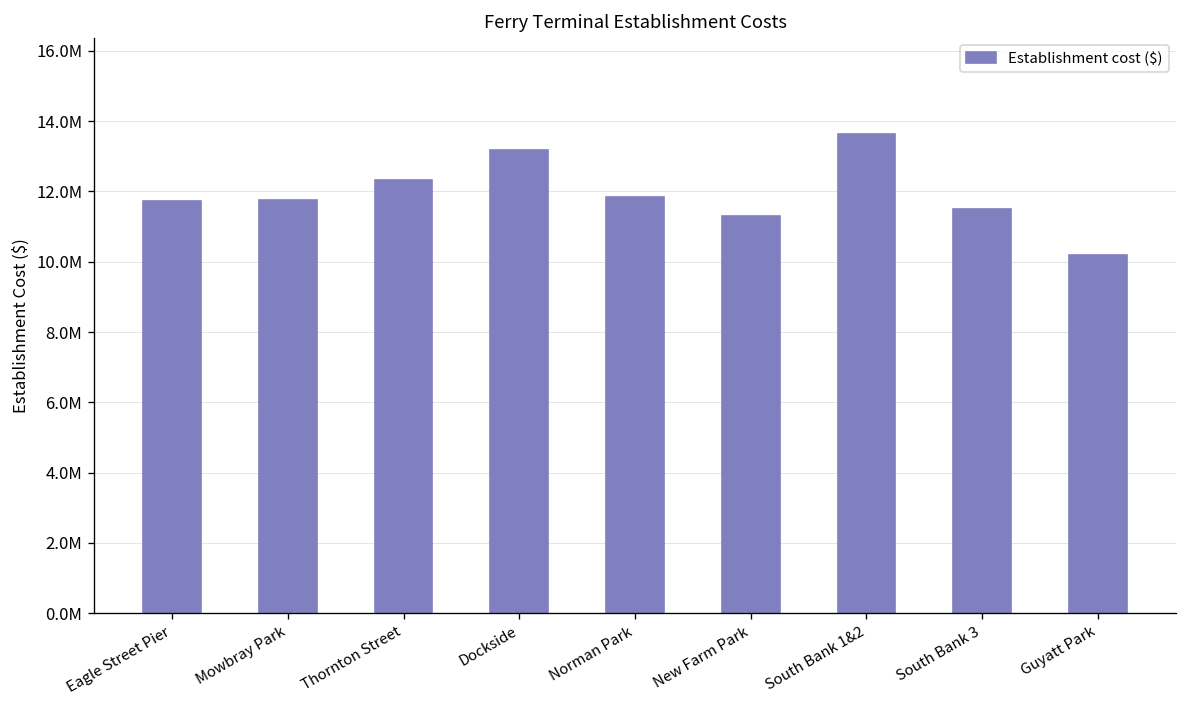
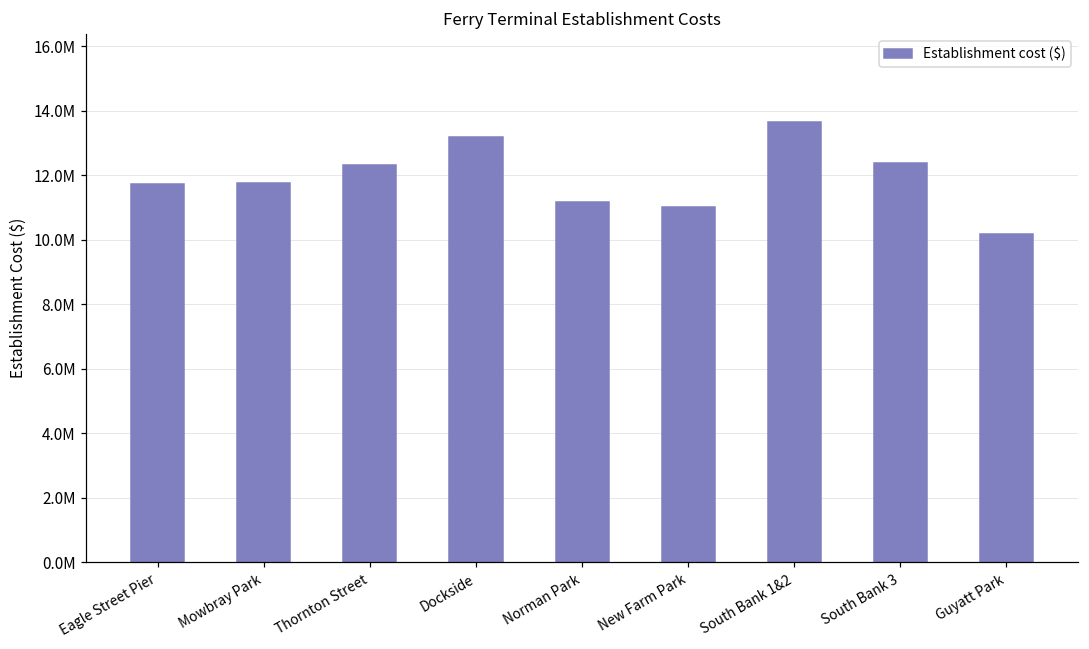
  {
    "Eagle Street Pier": 11700000,
    "Mowbray Park": 11800000,
    "Thornton Street": 12300000,
    "Dockside": 13200000,
-   "Norman Park": 11900000,
-   "New Farm Park": 11300000,
+   "Norman Park": 11200000,
+   "New Farm Park": 11000000,
    "South Bank 1&2": 13600000,
-   "South Bank 3": 11500000,
+   "South Bank 3": 12400000,
    "Guyatt Park": 10200000
  }
